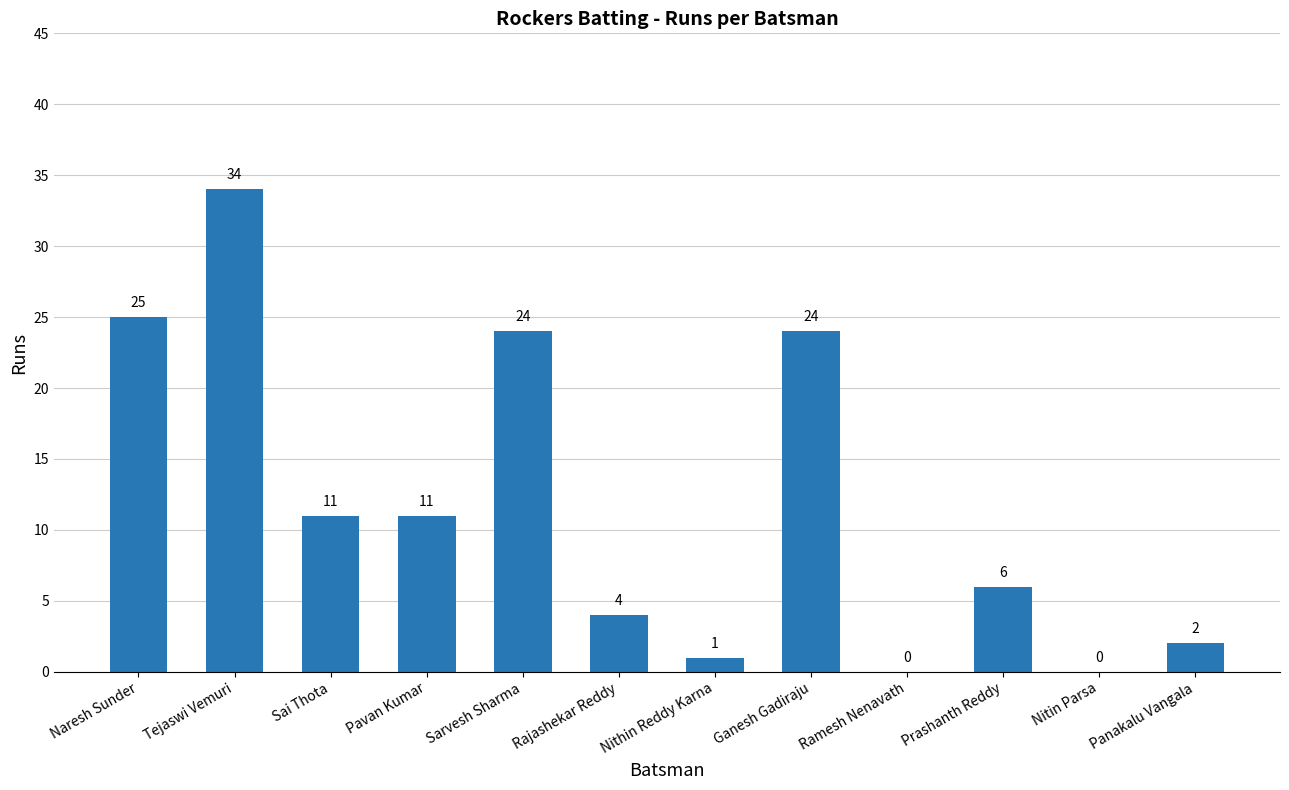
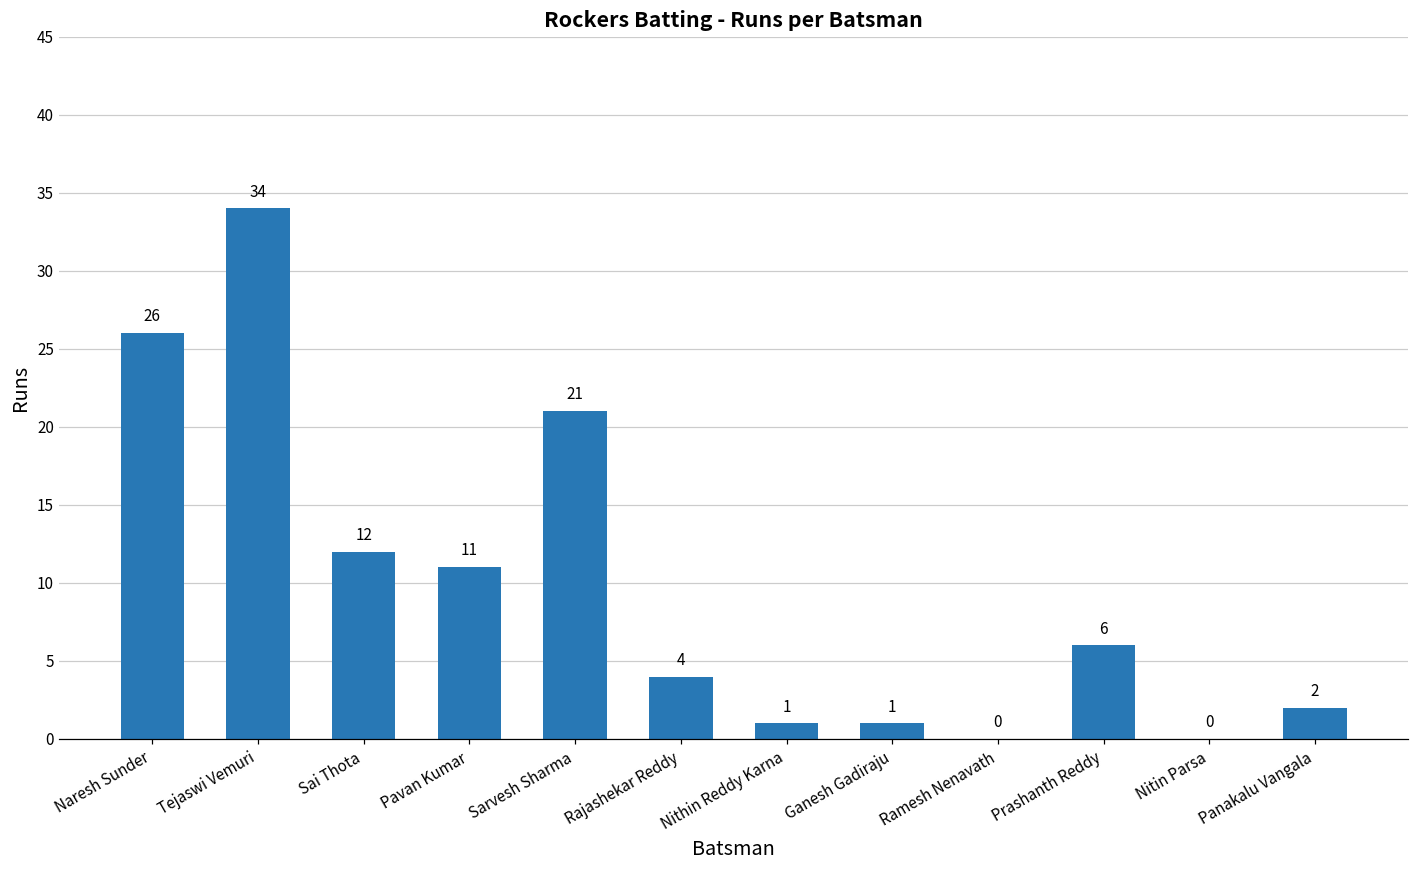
  {
-   "Naresh Sunder": 25,
+   "Naresh Sunder": 26,
    "Tejaswi Vemuri": 34,
-   "Sai Thota": 11,
+   "Sai Thota": 12,
    "Pavan Kumar": 11,
-   "Sarvesh Sharma": 24,
+   "Sarvesh Sharma": 21,
    "Rajashekar Reddy": 4,
    "Nithin Reddy Karna": 1,
-   "Ganesh Gadiraju": 24,
+   "Ganesh Gadiraju": 1,
    "Ramesh Nenavath": 0,
    "Prashanth Reddy": 6,
    "Nitin Parsa": 0,
    "Panakalu Vangala": 2
  }
